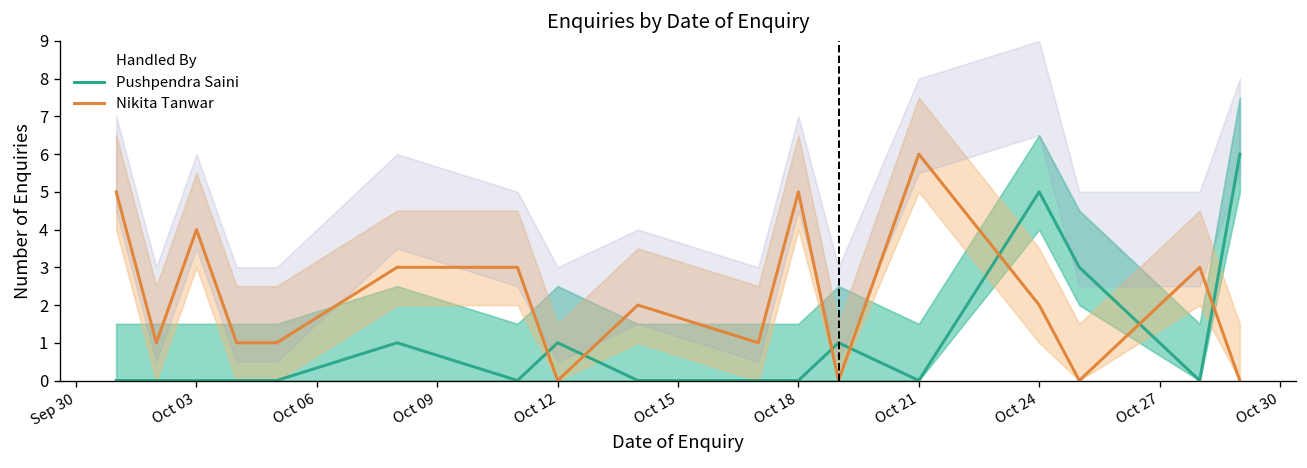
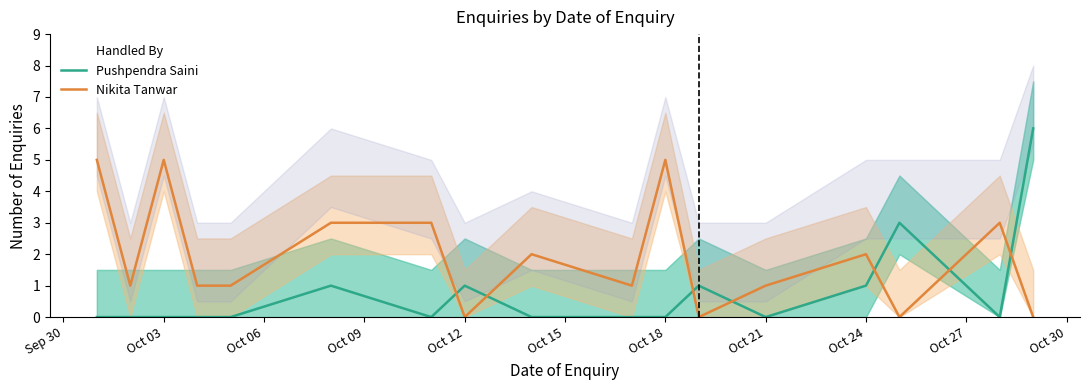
  {
    "Pushpendra Saini": {
      "Oct 03": 0,
      "Oct 12": 1,
      "Oct 18": 0,
      "Oct 21": 0,
-     "Oct 24": 5
+     "Oct 24": 1
    },
    "Nikita Tanwar": {
-     "Oct 03": 4,
+     "Oct 03": 5,
      "Oct 12": 0,
      "Oct 18": 5,
-     "Oct 21": 6,
+     "Oct 21": 1,
      "Oct 24": 2
    }
  }
